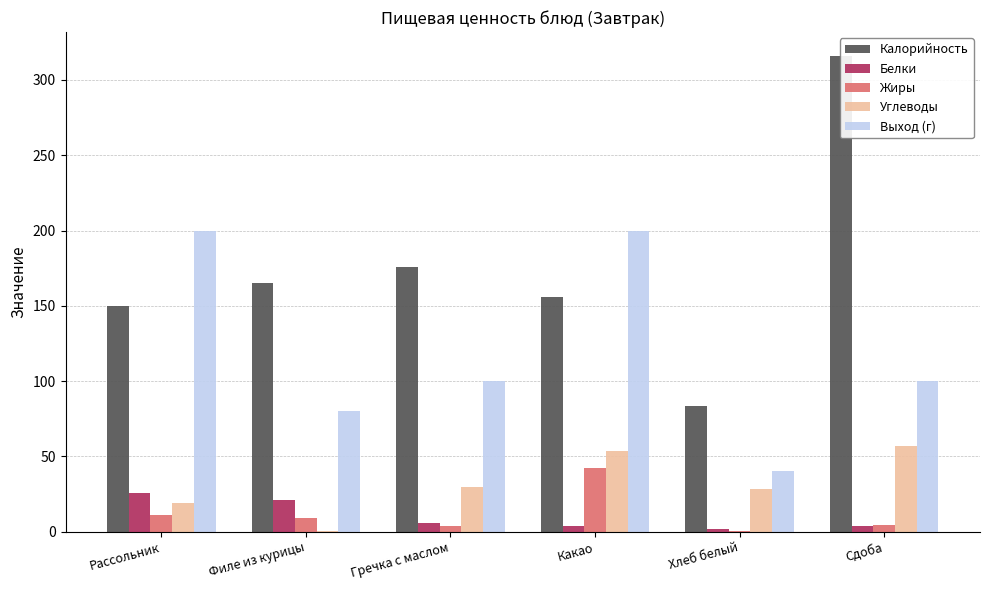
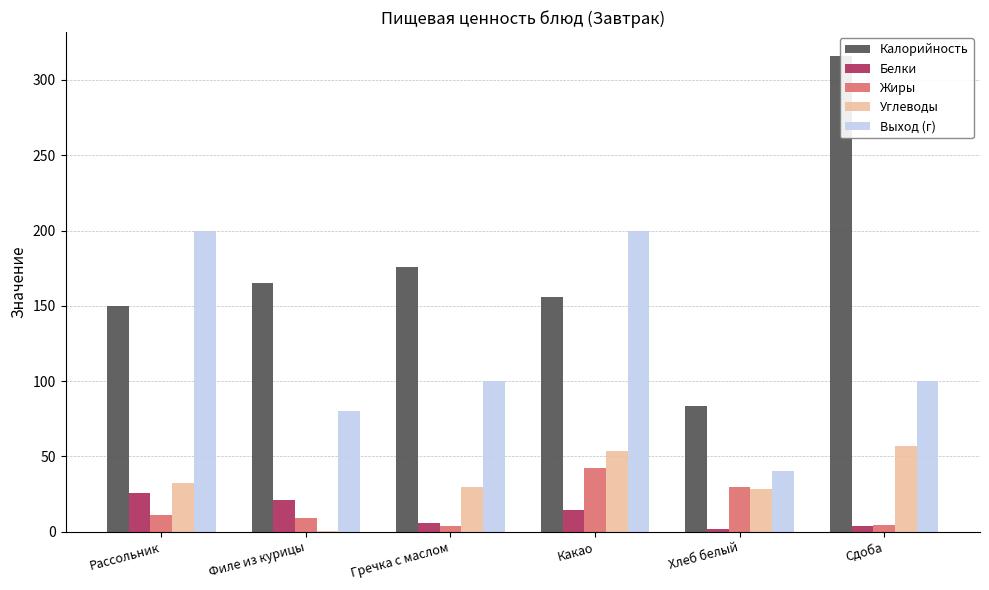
  {
    "Калорийность": {
      "Рассольник": 150,
      "Филе из курицы": 165,
      "Гречка с маслом": 176,
      "Какао": 156,
      "Хлеб белый": 83
    },
    "Белки": {
      "Рассольник": 26,
      "Филе из курицы": 21,
      "Гречка с маслом": 6,
-     "Какао": 4,
+     "Какао": 15,
      "Хлеб белый": 2,
      "Сдоба": 3
    },
    "Жиры": {
      "Рассольник": 11,
      "Филе из курицы": 9,
      "Гречка с маслом": 4,
      "Какао": 43,
-     "Хлеб белый": 0,
+     "Хлеб белый": 29,
      "Сдоба": 5
    },
    "Углеводы": {
-     "Рассольник": 19,
+     "Рассольник": 32,
      "Гречка с маслом": 30,
      "Какао": 54,
      "Хлеб белый": 28,
      "Сдоба": 57
    },
    "Выход (г)": {
      "Рассольник": 200,
      "Филе из курицы": 80,
      "Гречка с маслом": 100,
      "Какао": 200,
      "Хлеб белый": 40,
      "Сдоба": 100
    }
  }
